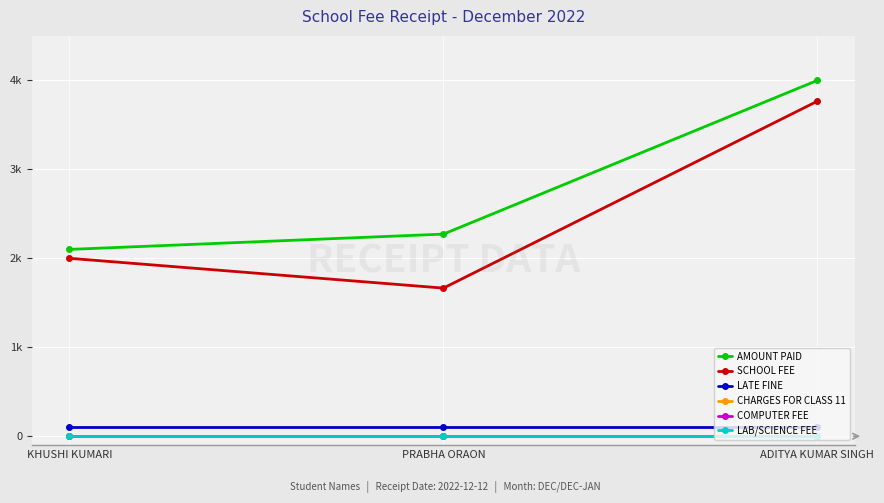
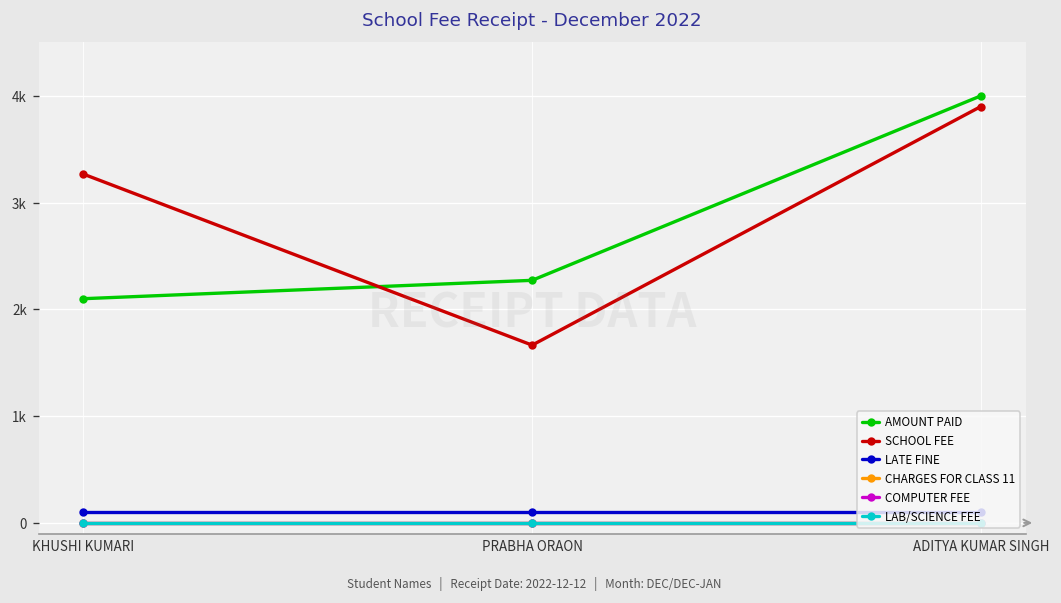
  {
    "AMOUNT PAID": {
      "KHUSHI KUMARI": 2100,
      "PRABHA ORAON": 2300,
      "ADITYA KUMAR SINGH": 4000
    },
    "SCHOOL FEE": {
-     "KHUSHI KUMARI": 2000,
+     "KHUSHI KUMARI": 3300,
      "PRABHA ORAON": 1700,
-     "ADITYA KUMAR SINGH": 3800
+     "ADITYA KUMAR SINGH": 3900
    },
    "LATE FINE": {
      "KHUSHI KUMARI": 100,
      "PRABHA ORAON": 100
    },
    "LAB/SCIENCE FEE": {
      "KHUSHI KUMARI": 0,
      "PRABHA ORAON": 0
    }
  }
